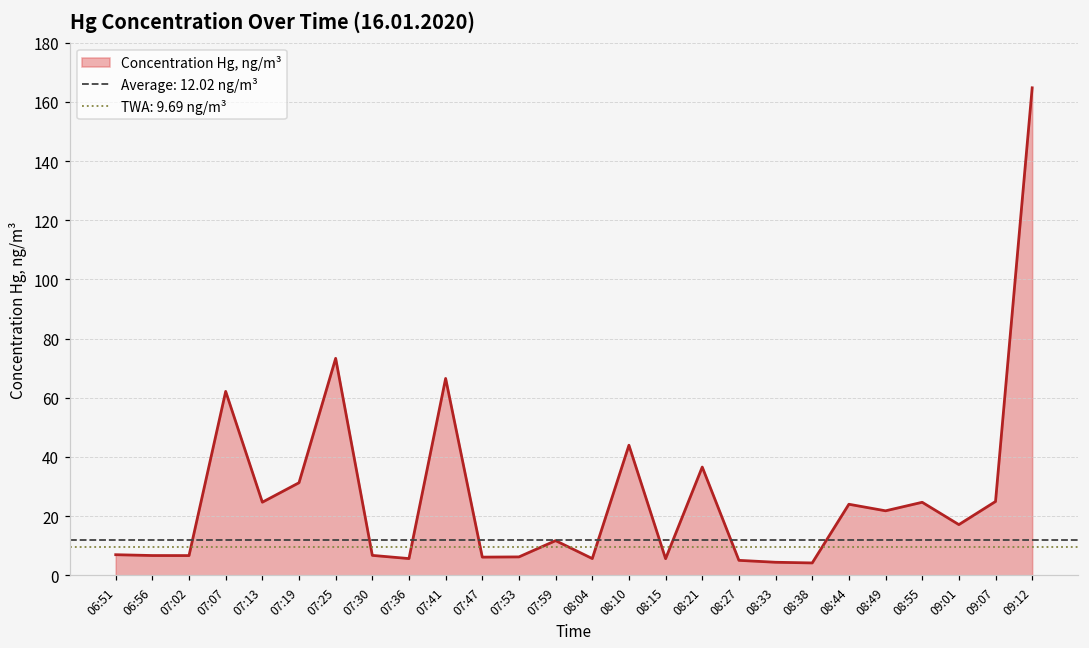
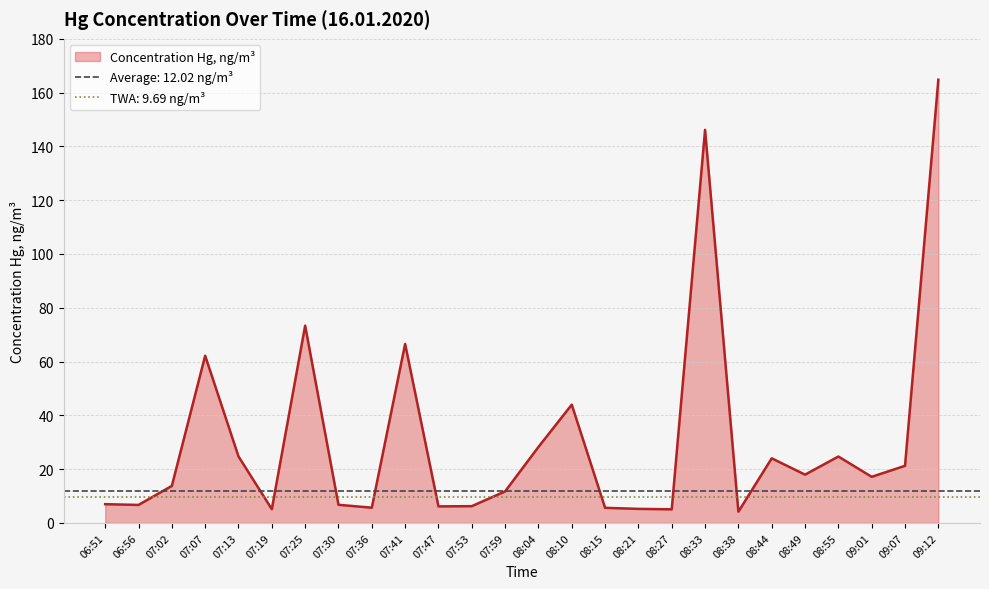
  {
    "06:51": 7,
    "06:56": 7,
-   "07:02": 7,
+   "07:02": 14,
    "07:07": 62,
    "07:13": 25,
-   "07:19": 31,
+   "07:19": 5,
    "07:25": 73,
    "07:30": 7,
    "07:36": 6,
    "07:41": 67,
    "07:47": 6,
    "07:53": 6,
    "07:59": 12,
-   "08:04": 6,
+   "08:04": 28,
    "08:10": 44,
    "08:15": 6,
-   "08:21": 37,
+   "08:21": 5,
    "08:27": 5,
-   "08:33": 4,
+   "08:33": 146,
    "08:38": 4,
    "08:44": 24,
-   "08:49": 22,
+   "08:49": 18,
    "08:55": 25,
    "09:01": 17,
-   "09:07": 25,
+   "09:07": 21,
    "09:12": 165
  }
